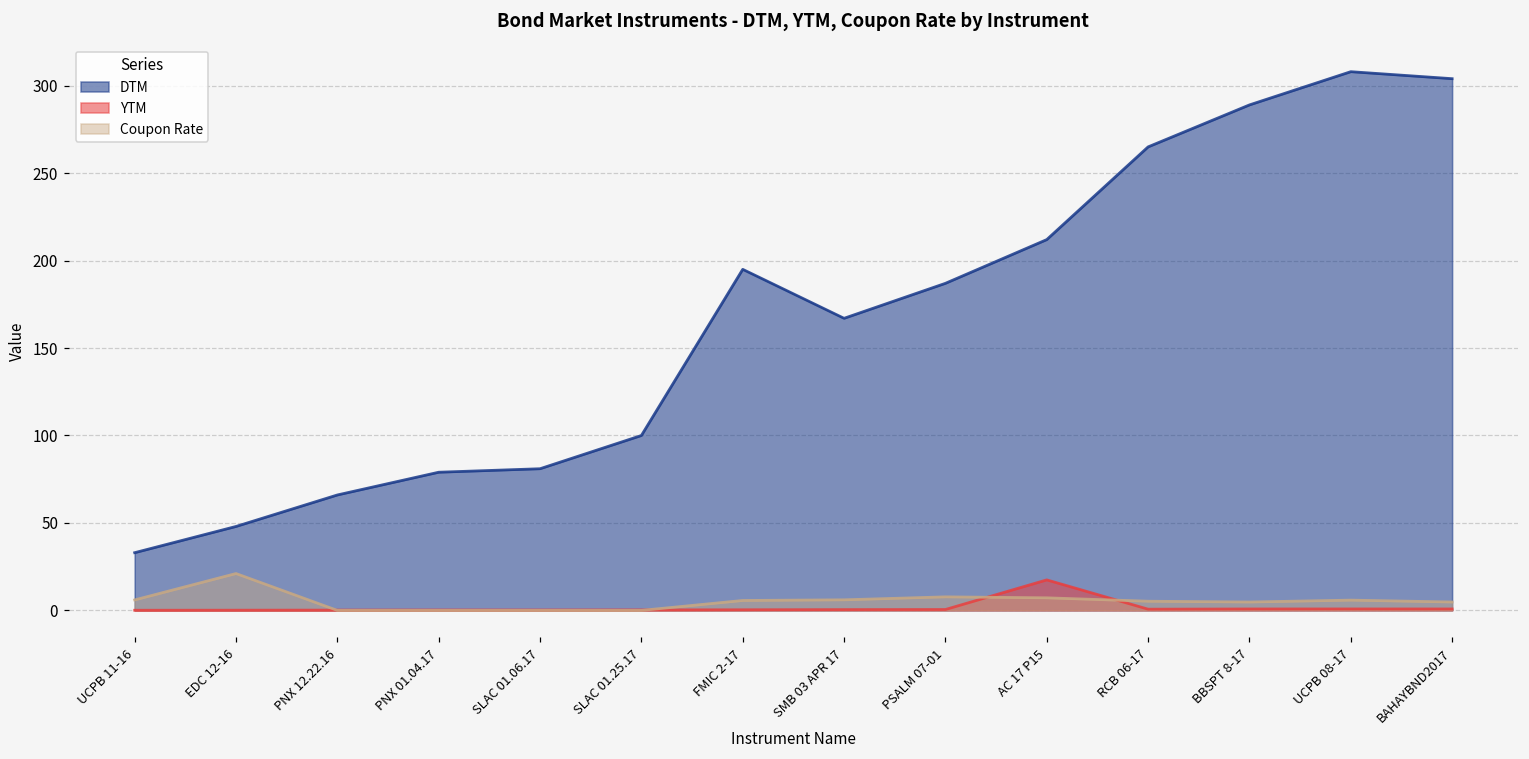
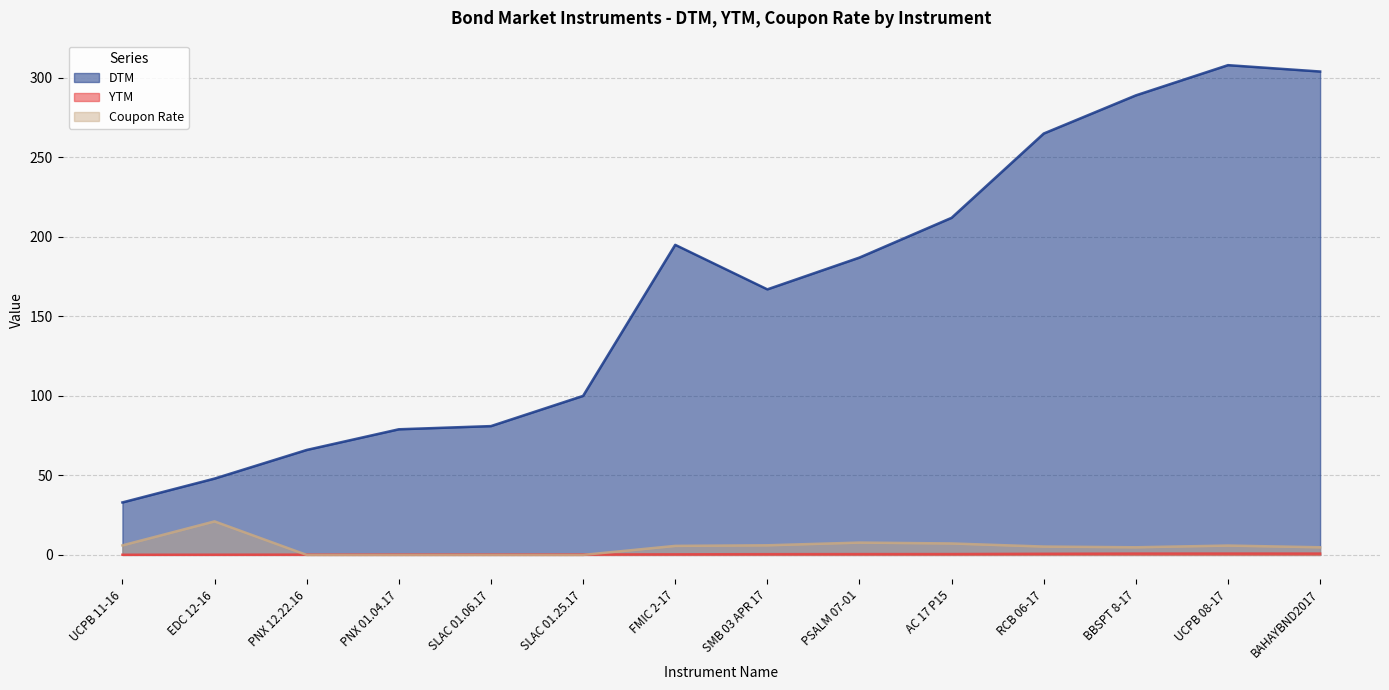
  {
    "DTM": {
      "UCPB 11-16": 33,
      "EDC 12-16": 48,
      "PNX 12.22.16": 66,
      "PNX 01.04.17": 79,
      "SLAC 01.06.17": 81,
      "SLAC 01.25.17": 100,
      "FMIC 2-17": 195,
      "SMB 03 APR 17": 167,
      "PSALM 07-01": 187,
      "AC 17 P15": 212,
      "RCB 06-17": 265,
      "BBSPT 8-17": 289,
      "UCPB 08-17": 308,
      "BAHAYBND2017": 304
    },
    "YTM": {
      "UCPB 11-16": 0,
      "EDC 12-16": 0,
      "FMIC 2-17": 0,
      "SMB 03 APR 17": 0,
      "PSALM 07-01": 1,
-     "AC 17 P15": 17,
+     "AC 17 P15": 1,
      "RCB 06-17": 1,
      "BBSPT 8-17": 1,
      "UCPB 08-17": 1,
      "BAHAYBND2017": 1
    },
    "Coupon Rate": {
      "UCPB 11-16": 6,
      "EDC 12-16": 21,
      "FMIC 2-17": 6,
      "SMB 03 APR 17": 6,
      "PSALM 07-01": 8,
      "AC 17 P15": 7,
      "RCB 06-17": 5,
      "BBSPT 8-17": 5,
      "UCPB 08-17": 6,
      "BAHAYBND2017": 5
    }
  }
